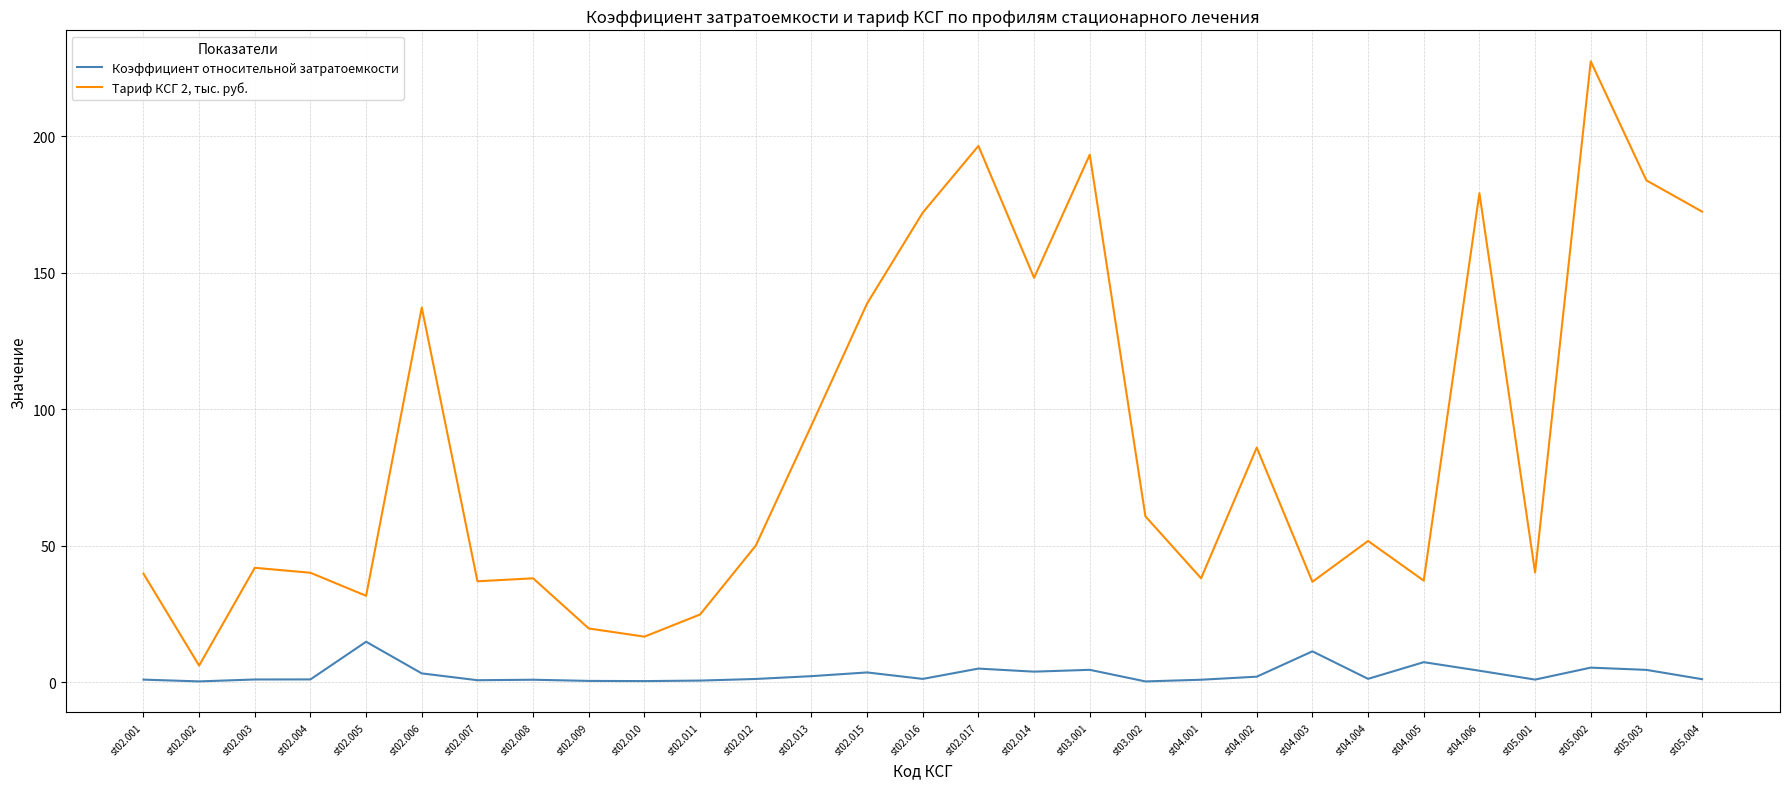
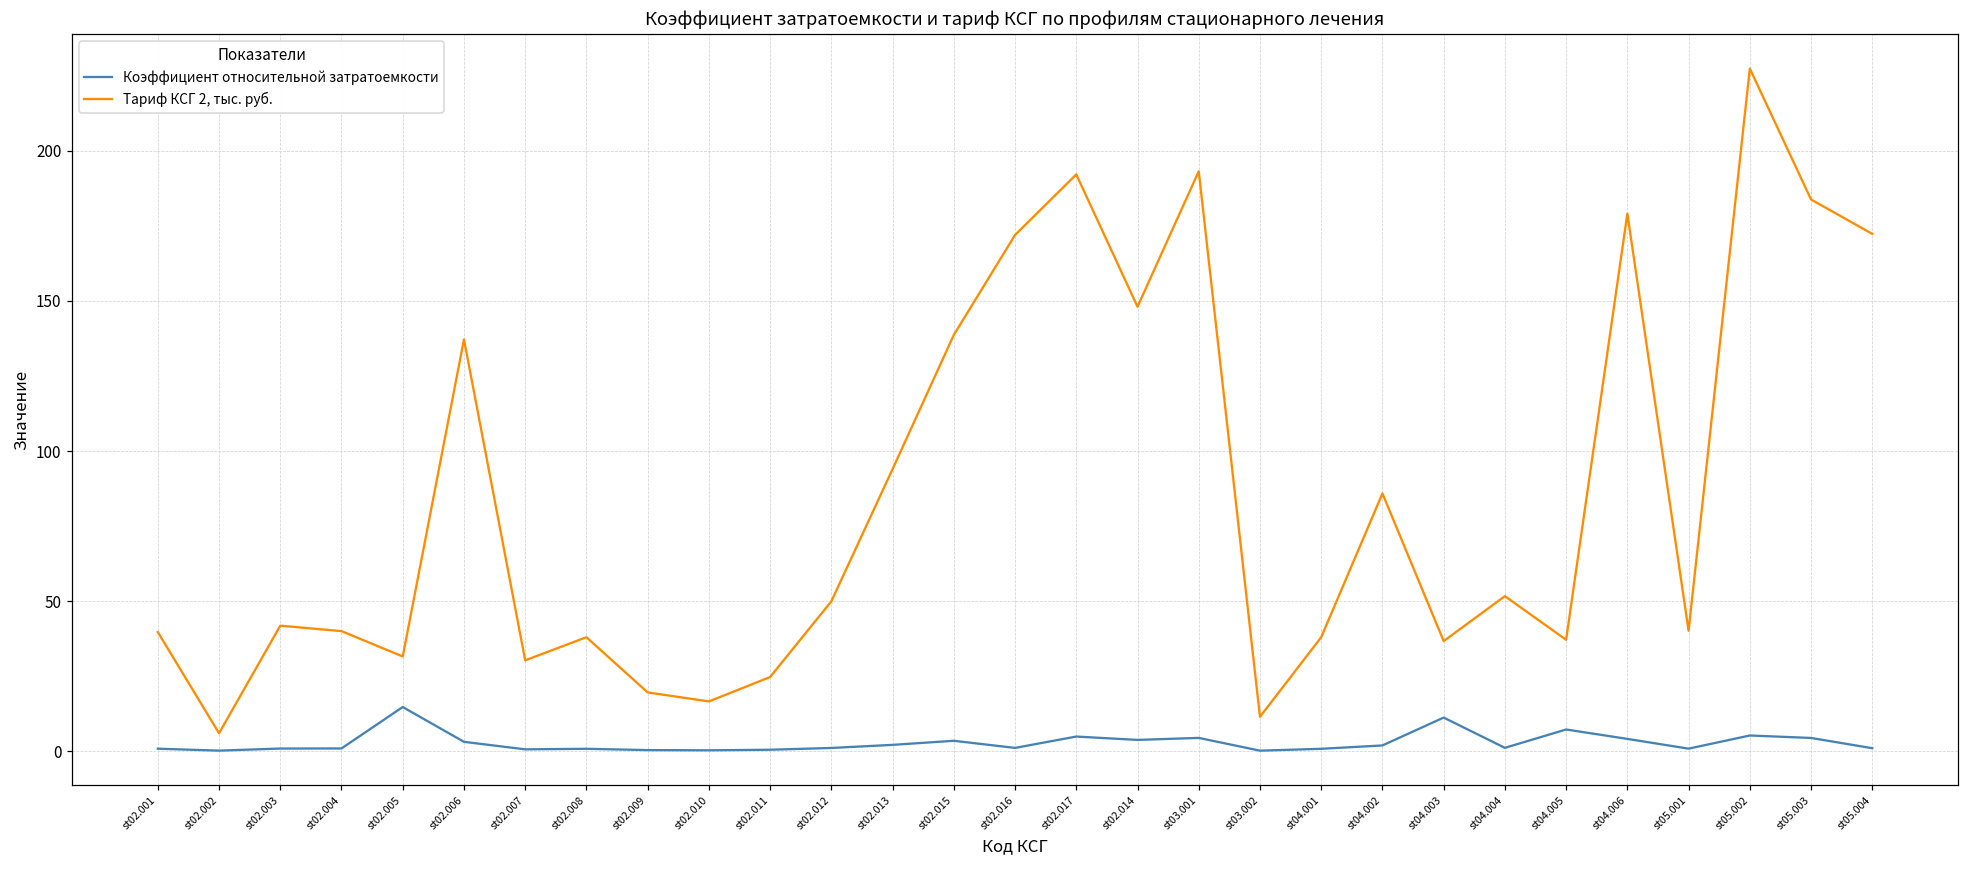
  {
    "Коэффициент относительной затратоемкости": {
      "st02.001": 1,
      "st02.002": 0,
      "st02.003": 1,
      "st02.004": 1,
      "st02.005": 15,
      "st02.006": 3,
      "st02.007": 1,
      "st02.008": 1,
      "st02.009": 0,
      "st02.010": 0,
      "st02.011": 1,
      "st02.012": 1,
      "st02.013": 2,
      "st02.015": 4,
      "st02.016": 1,
      "st02.017": 5,
      "st02.014": 4,
      "st03.001": 5,
      "st03.002": 0,
      "st04.001": 1,
      "st04.002": 2,
      "st04.003": 11,
      "st04.004": 1,
      "st04.005": 7,
      "st04.006": 4,
      "st05.001": 1,
      "st05.002": 5,
      "st05.003": 5,
      "st05.004": 1
    },
    "Тариф КСГ 2, тыс. руб.": {
      "st02.001": 40,
      "st02.002": 6,
      "st02.003": 42,
      "st02.004": 40,
      "st02.005": 32,
      "st02.006": 137,
-     "st02.007": 37,
+     "st02.007": 30,
      "st02.008": 38,
      "st02.009": 20,
      "st02.010": 17,
      "st02.011": 25,
      "st02.012": 50,
      "st02.013": 94,
      "st02.015": 139,
      "st02.016": 172,
-     "st02.017": 196,
+     "st02.017": 192,
      "st02.014": 148,
      "st03.001": 193,
-     "st03.002": 61,
+     "st03.002": 12,
      "st04.001": 38,
      "st04.002": 86,
      "st04.003": 37,
      "st04.004": 52,
      "st04.005": 37,
      "st04.006": 179,
      "st05.001": 40,
      "st05.002": 227,
      "st05.003": 184,
      "st05.004": 172
    }
  }
